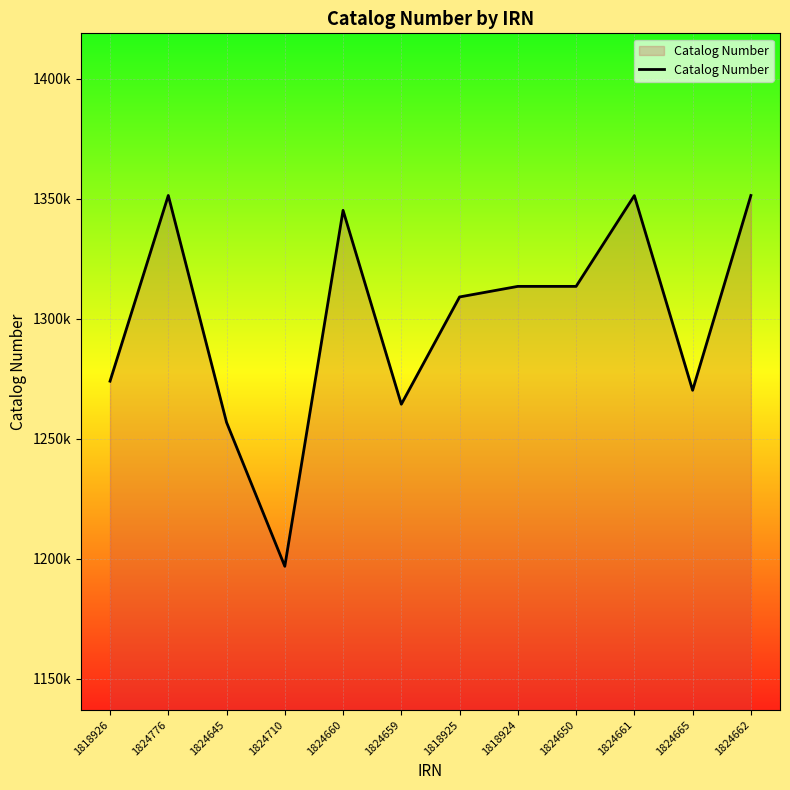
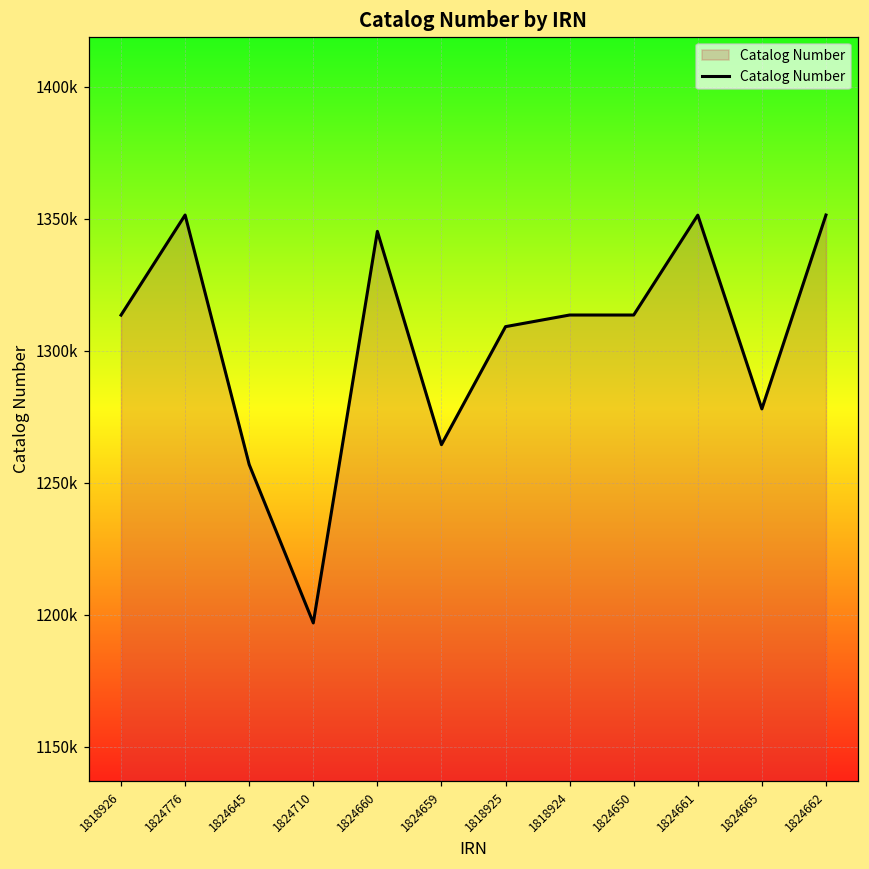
  {
-   "1818926": 1274000,
+   "1818926": 1313000,
    "1824776": 1351000,
    "1824645": 1257000,
    "1824710": 1197000,
    "1824660": 1345000,
    "1824659": 1264000,
    "1818925": 1309000,
    "1818924": 1313000,
    "1824650": 1313000,
    "1824661": 1351000,
-   "1824665": 1270000,
+   "1824665": 1278000,
    "1824662": 1351000
  }
